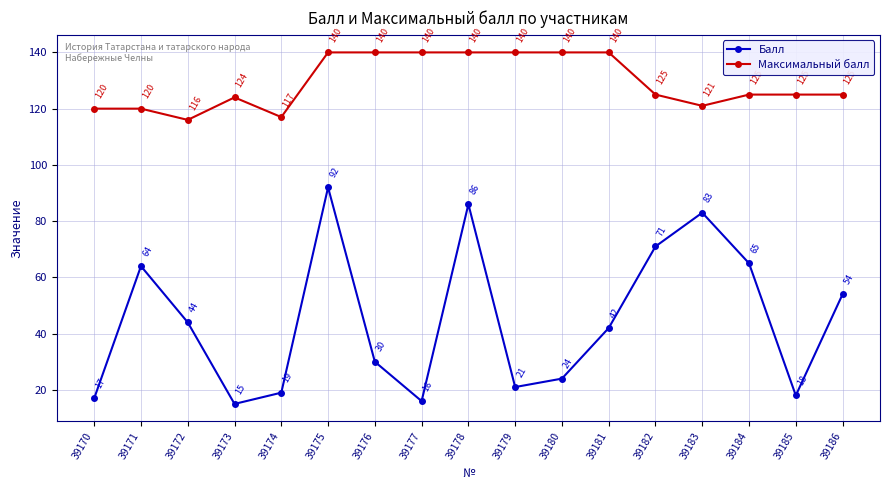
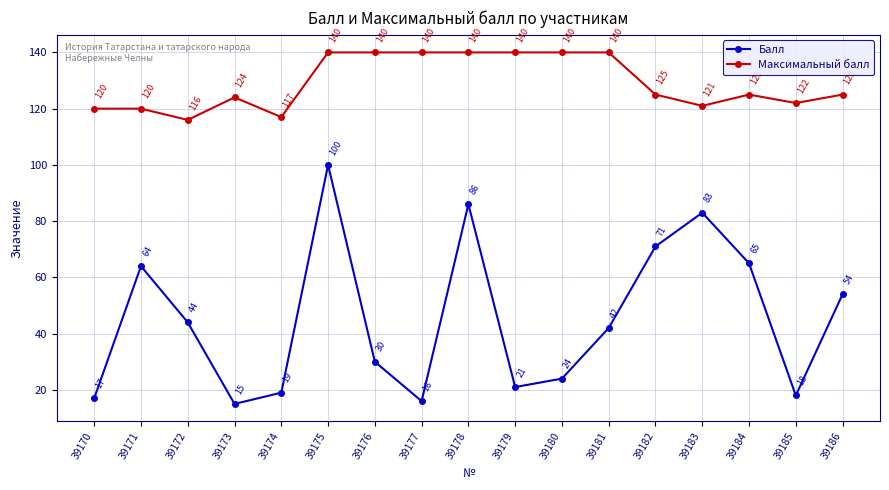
  {
    "Балл": {
      "39170": 17,
      "39171": 64,
      "39172": 44,
      "39173": 15,
      "39174": 19,
-     "39175": 92,
+     "39175": 100,
      "39176": 30,
      "39177": 16,
      "39178": 86,
      "39179": 21,
      "39180": 24,
      "39181": 42,
      "39182": 71,
      "39183": 83,
      "39184": 65,
      "39185": 18,
      "39186": 54
    },
    "Максимальный балл": {
-     "39185": 125
+     "39185": 122
    }
  }
